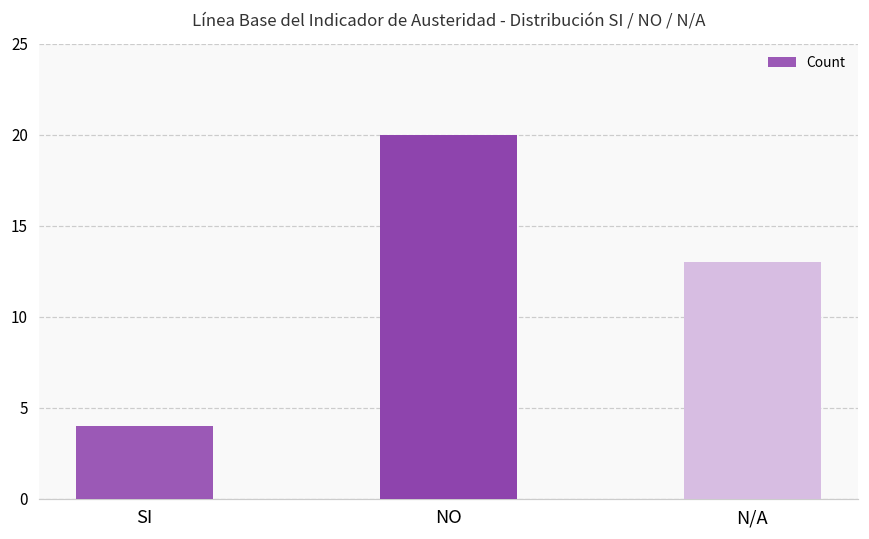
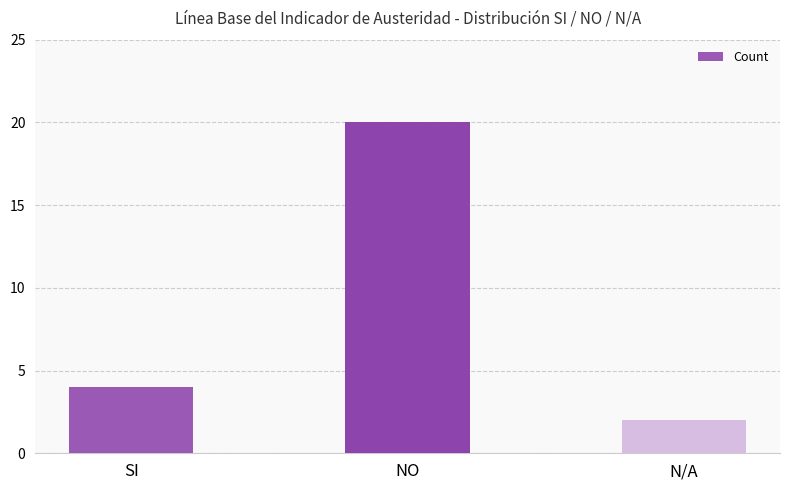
  {
    "SI": 4,
    "NO": 20,
-   "N/A": 13
+   "N/A": 2
  }
